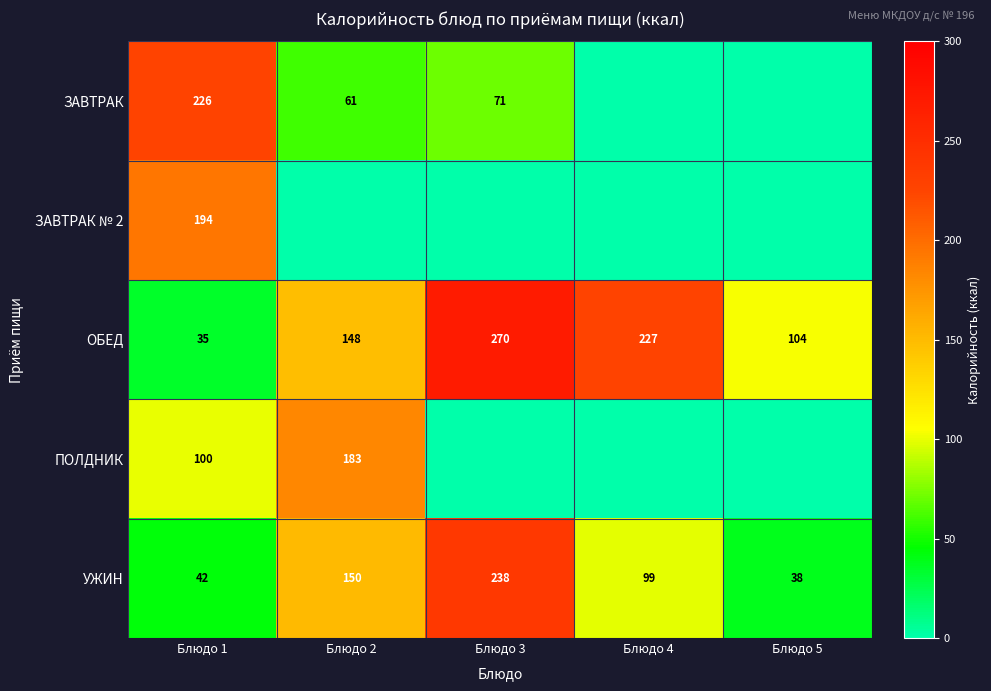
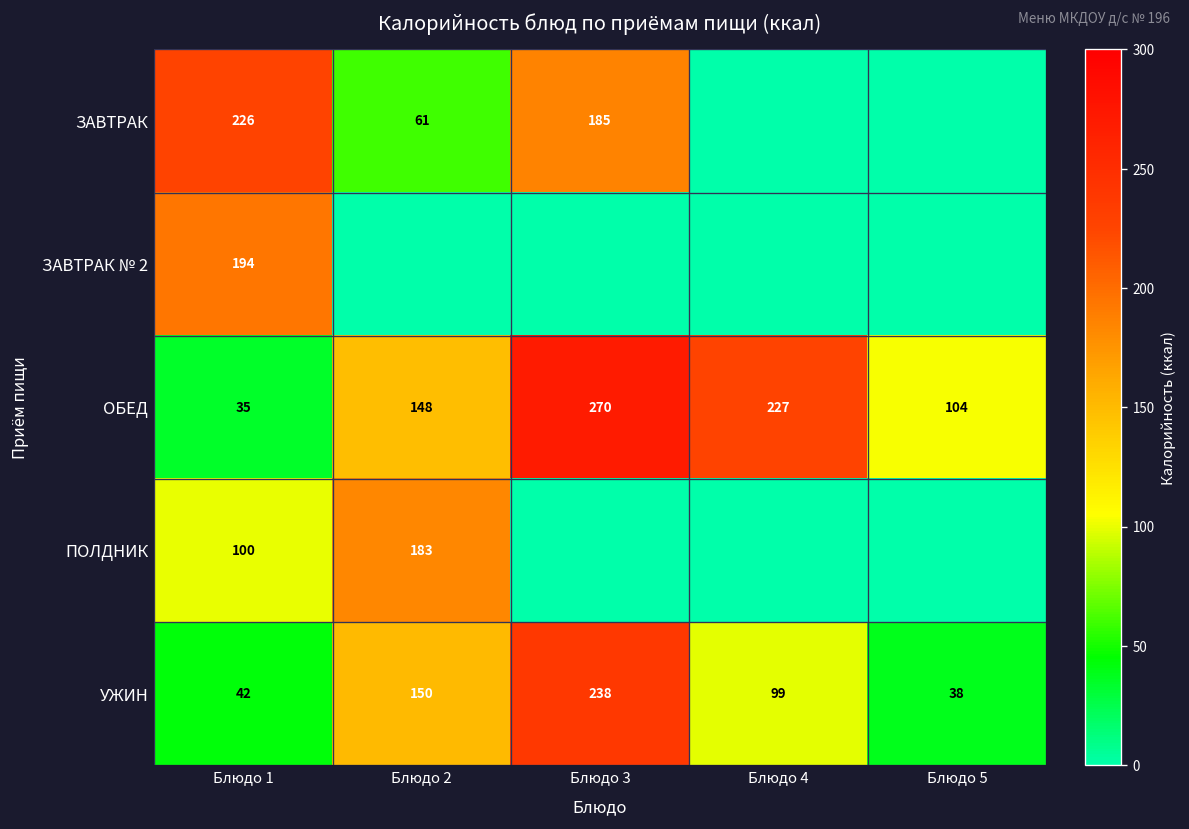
  {
    "ЗАВТРАК": {
      "Блюдо 1": 226,
      "Блюдо 2": 61,
-     "Блюдо 3": 71
+     "Блюдо 3": 185
    },
    "ЗАВТРАК № 2": {
      "Блюдо 1": 194
    },
    "ОБЕД": {
      "Блюдо 1": 35,
      "Блюдо 2": 148,
      "Блюдо 3": 270,
      "Блюдо 4": 227,
      "Блюдо 5": 104
    },
    "ПОЛДНИК": {
      "Блюдо 1": 100,
      "Блюдо 2": 183
    },
    "УЖИН": {
      "Блюдо 1": 42,
      "Блюдо 2": 150,
      "Блюдо 3": 238,
      "Блюдо 4": 99,
      "Блюдо 5": 38
    }
  }
